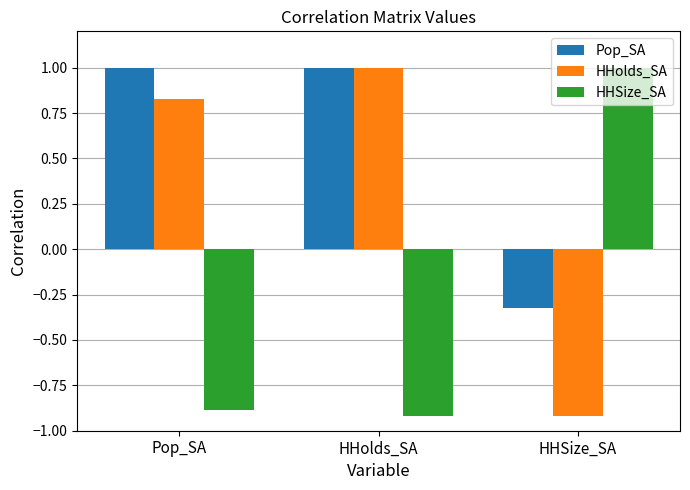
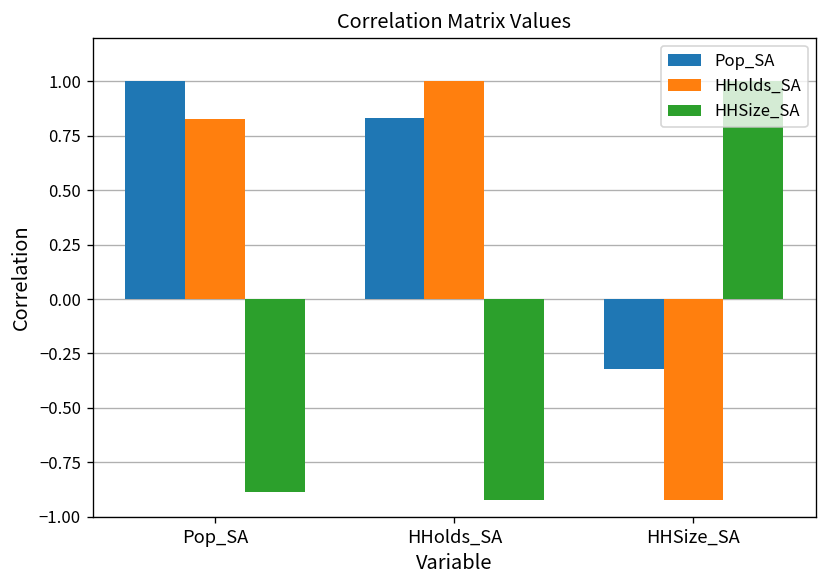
  {
    "Pop_SA": {
      "Pop_SA": 1.00,
-     "HHolds_SA": 1.00,
+     "HHolds_SA": 0.83,
      "HHSize_SA": -0.32
    },
    "HHolds_SA": {
      "Pop_SA": 0.83,
      "HHolds_SA": 1.00,
      "HHSize_SA": -0.92
    },
    "HHSize_SA": {
      "Pop_SA": -0.89,
      "HHolds_SA": -0.92
    }
  }
